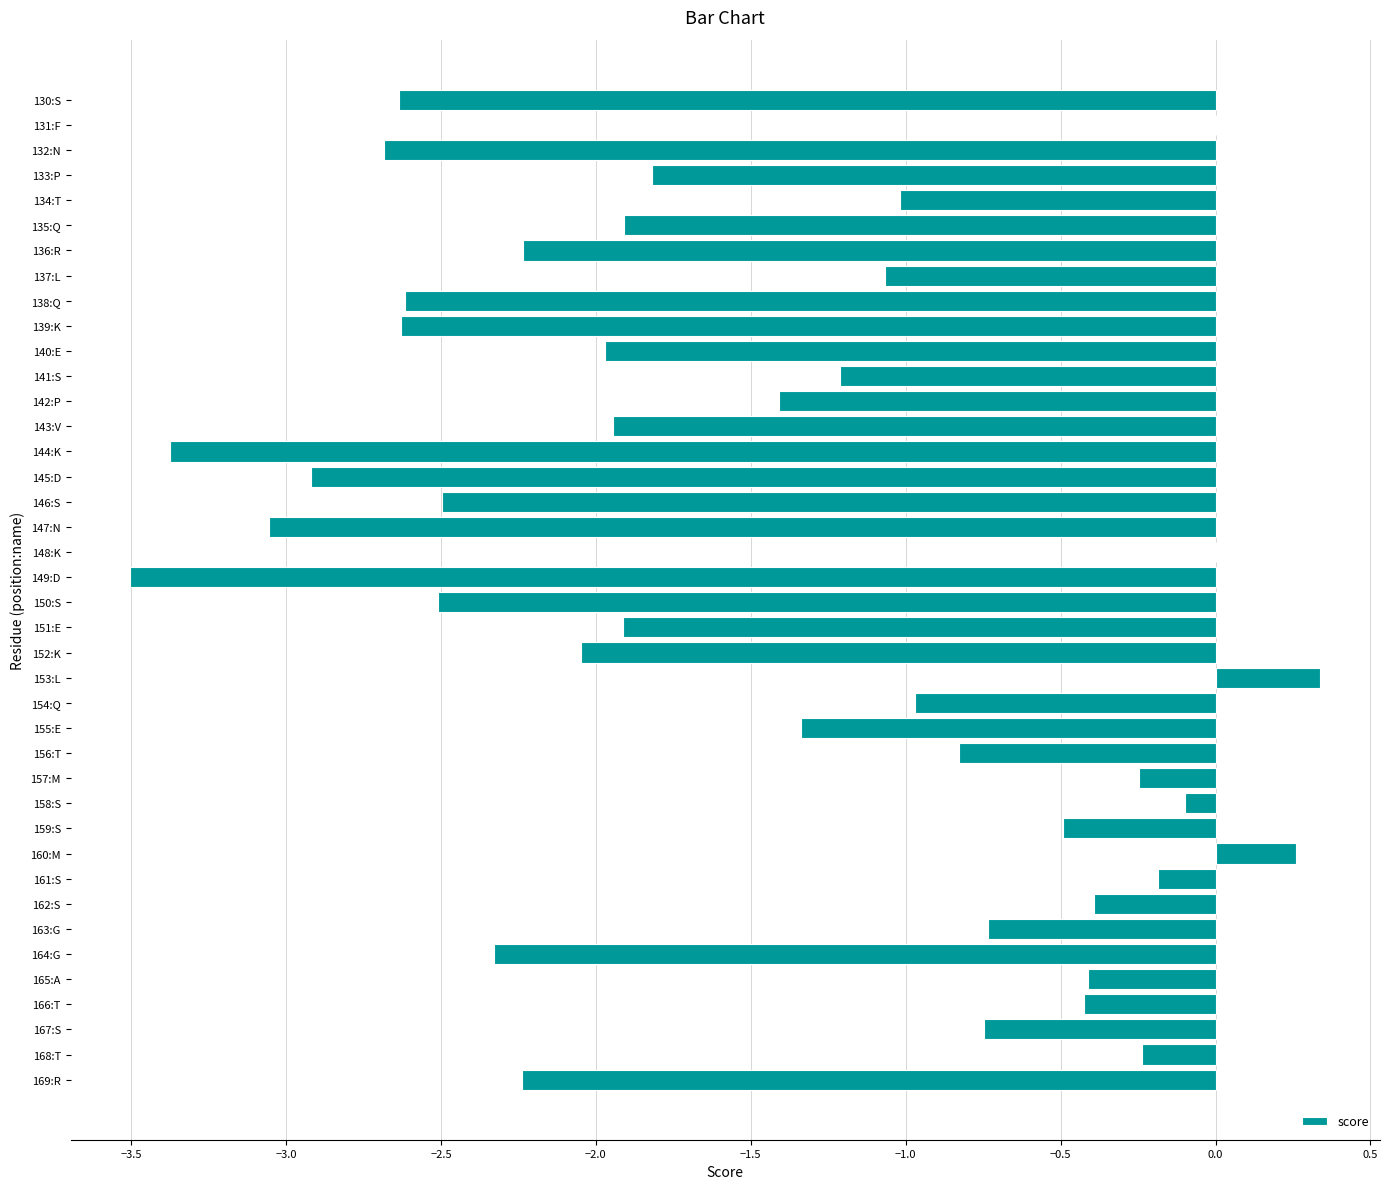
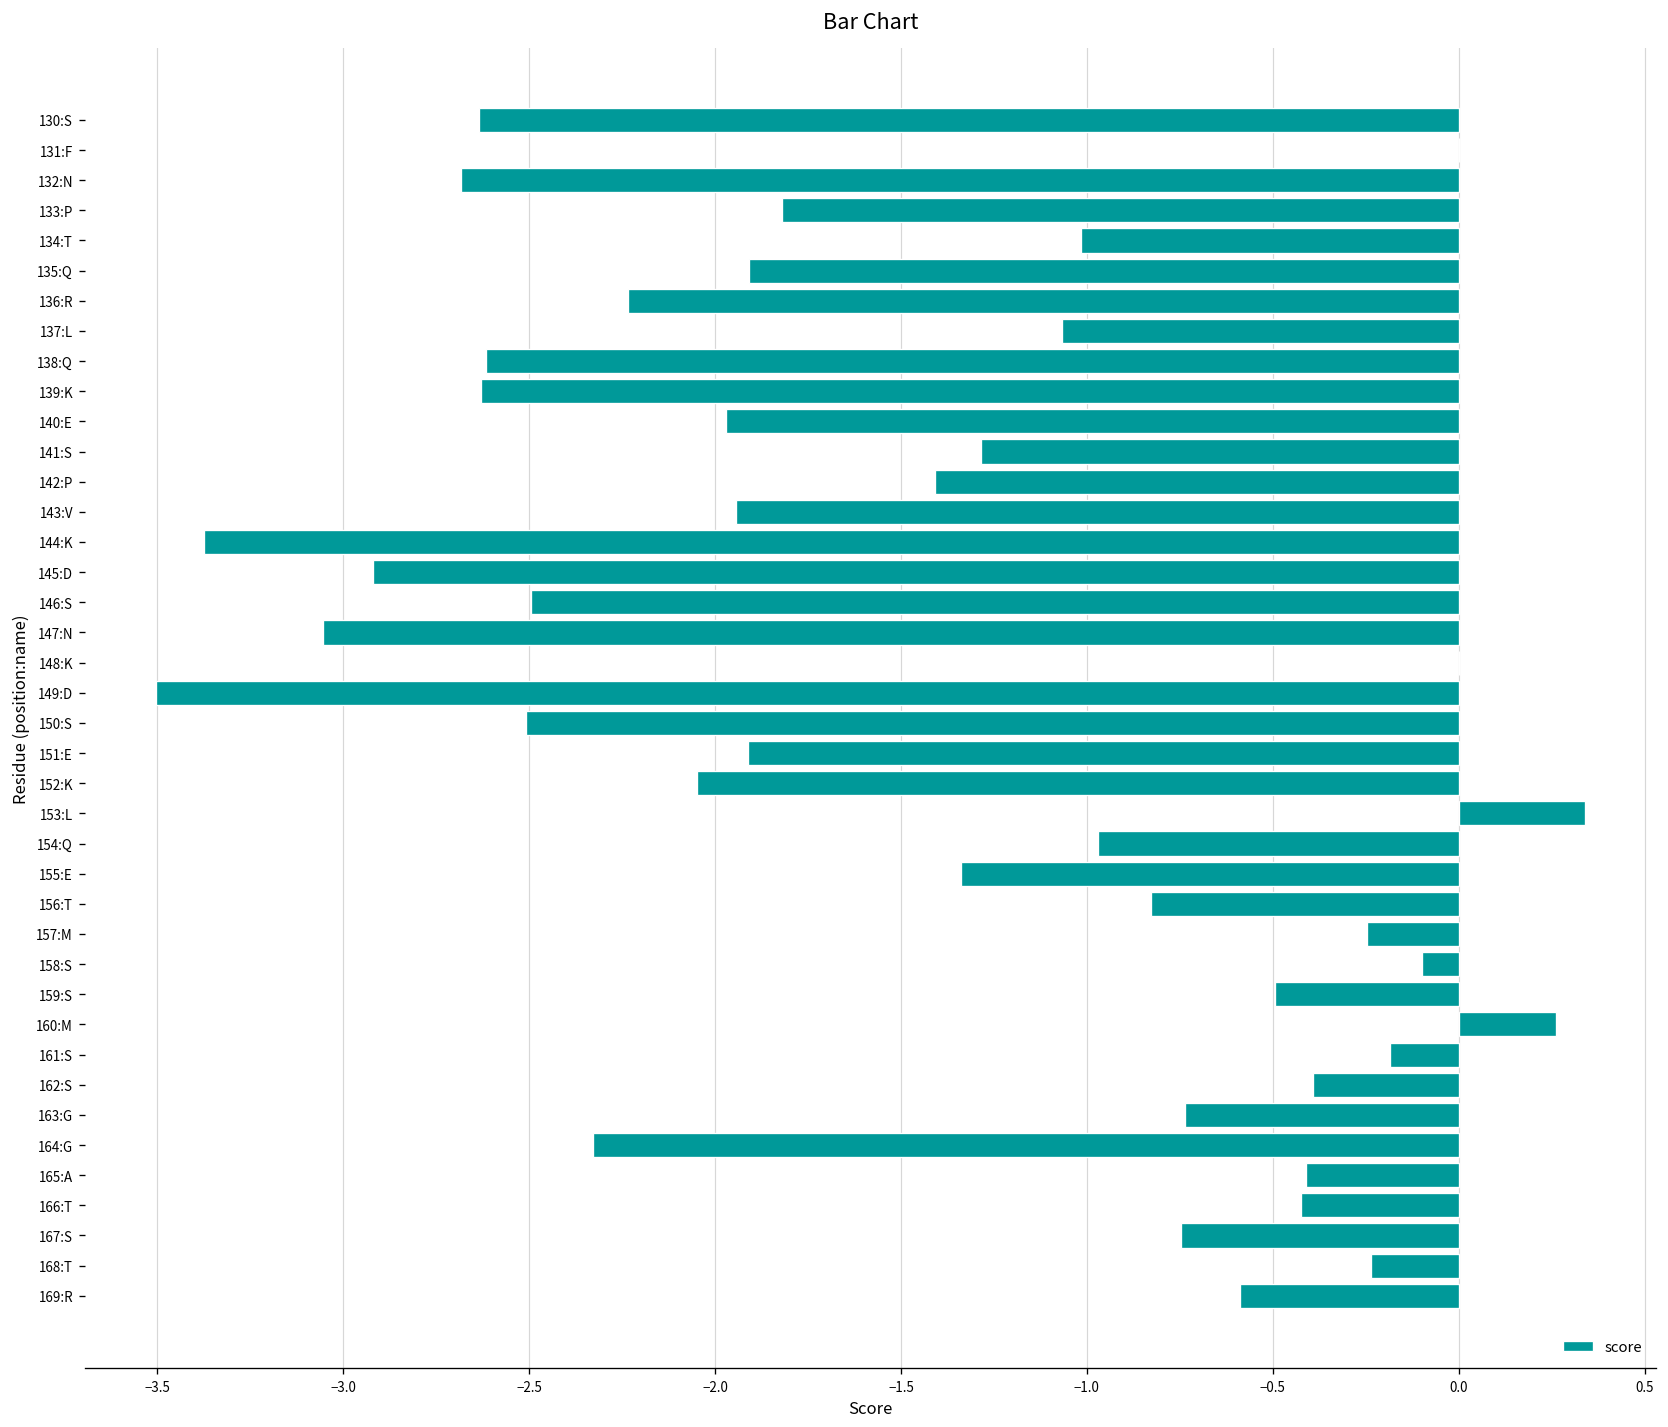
  {
    "130:S": -2.63,
    "131:F": 0.00,
    "132:N": -2.68,
    "133:P": -1.82,
    "134:T": -1.02,
    "135:Q": -1.91,
    "136:R": -2.23,
    "137:L": -1.07,
    "138:Q": -2.61,
    "139:K": -2.63,
    "140:E": -1.97,
-   "141:S": -1.21,
+   "141:S": -1.29,
    "142:P": -1.41,
    "143:V": -1.94,
    "144:K": -3.38,
    "145:D": -2.92,
    "146:S": -2.50,
    "147:N": -3.05,
    "148:K": 0.00,
    "149:D": -3.50,
    "150:S": -2.51,
    "151:E": -1.91,
    "152:K": -2.05,
    "153:L": 0.34,
    "154:Q": -0.97,
    "155:E": -1.34,
    "156:T": -0.83,
    "157:M": -0.25,
    "158:S": -0.10,
    "159:S": -0.49,
    "160:M": 0.26,
    "161:S": -0.18,
    "162:S": -0.39,
    "163:G": -0.74,
    "164:G": -2.33,
    "165:A": -0.41,
    "166:T": -0.42,
    "167:S": -0.75,
    "168:T": -0.24,
-   "169:R": -2.24
+   "169:R": -0.59
  }
